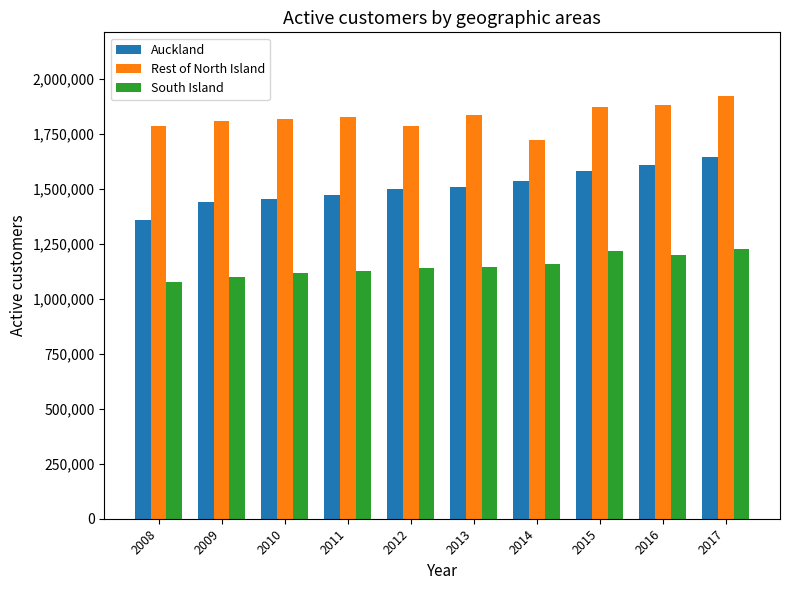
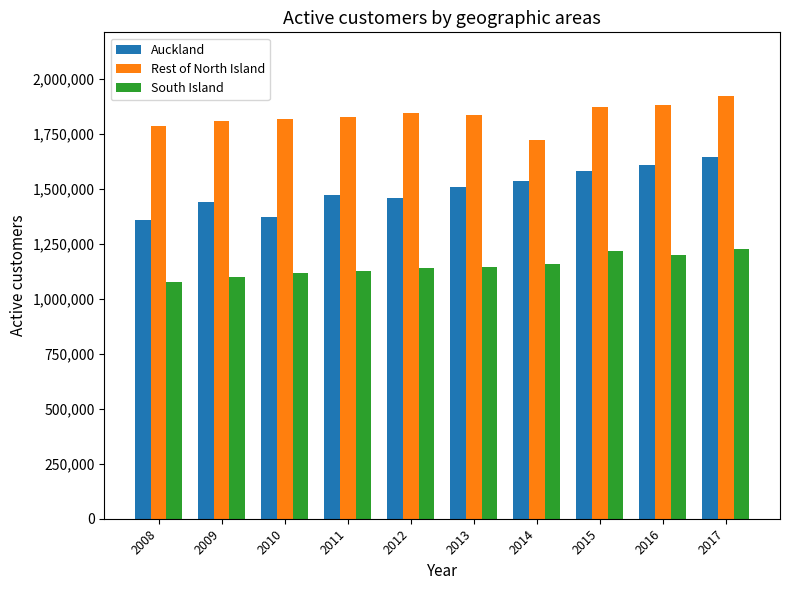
  {
    "Auckland": {
      "2008": "1,360,000",
      "2009": "1,440,000",
-     "2010": "1,450,000",
+     "2010": "1,370,000",
      "2011": "1,470,000",
-     "2012": "1,500,000",
+     "2012": "1,460,000",
      "2013": "1,510,000",
      "2014": "1,530,000",
      "2015": "1,580,000",
      "2016": "1,610,000",
      "2017": "1,650,000"
    },
    "Rest of North Island": {
      "2008": "1,790,000",
      "2009": "1,810,000",
      "2010": "1,820,000",
      "2011": "1,830,000",
-     "2012": "1,790,000",
+     "2012": "1,850,000",
      "2013": "1,840,000",
      "2014": "1,730,000",
      "2015": "1,880,000",
      "2016": "1,880,000",
      "2017": "1,920,000"
    },
    "South Island": {
      "2008": "1,080,000",
      "2009": "1,100,000",
      "2010": "1,120,000",
      "2011": "1,130,000",
      "2012": "1,140,000",
      "2013": "1,150,000",
      "2014": "1,160,000",
      "2015": "1,220,000",
      "2016": "1,200,000",
      "2017": "1,230,000"
    }
  }
